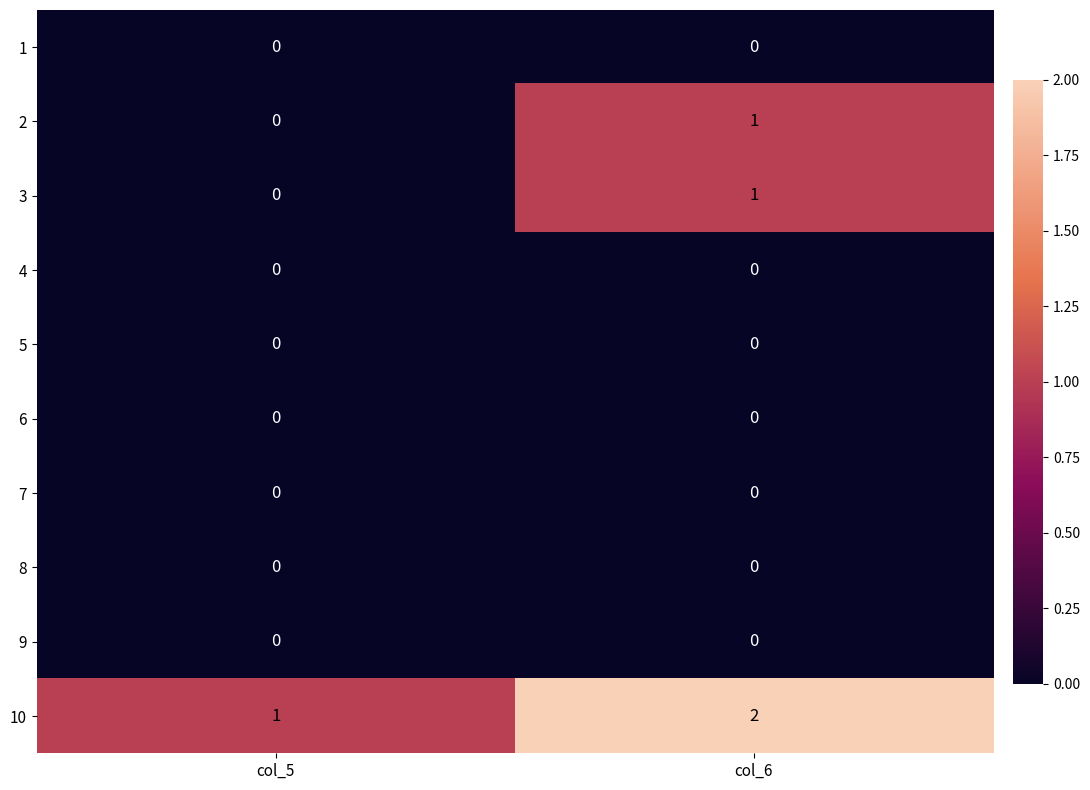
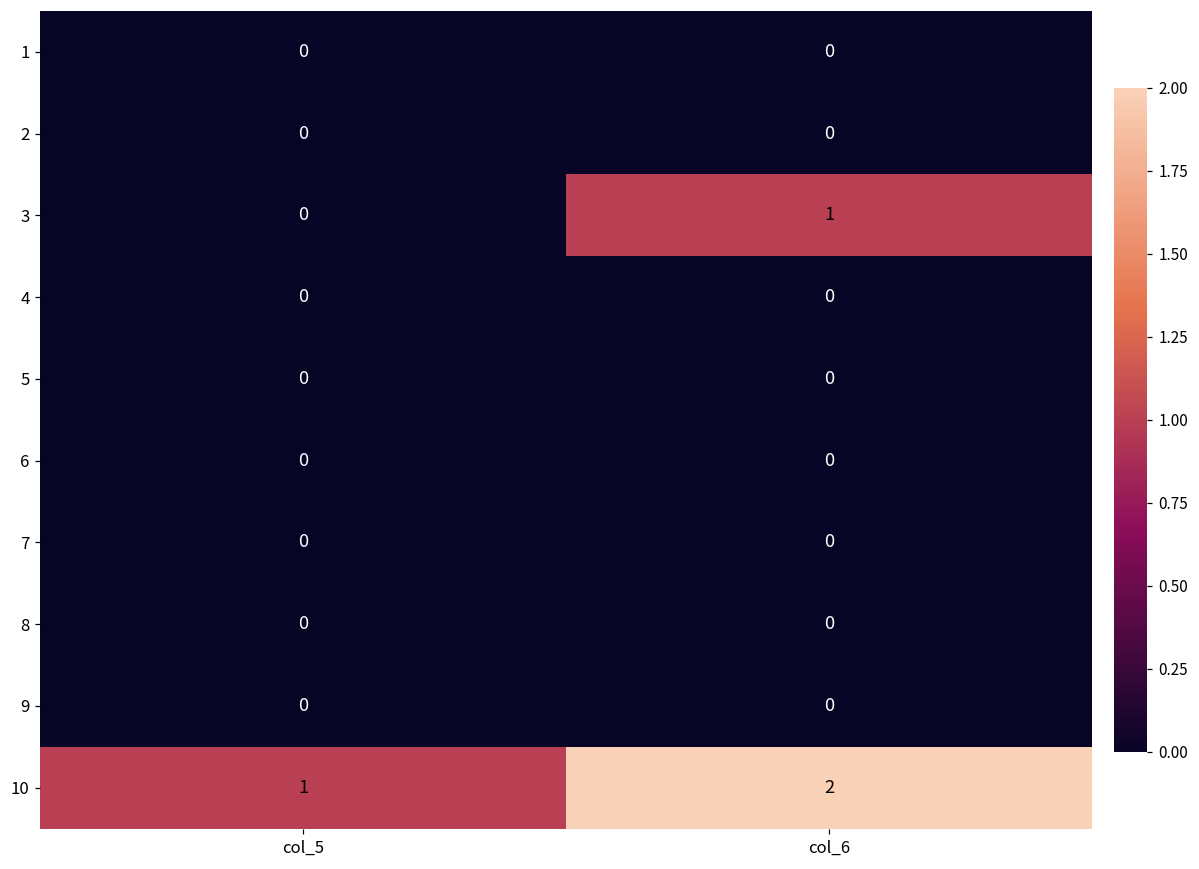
  {
    "1": {
      "col_5": 0,
      "col_6": 0
    },
    "2": {
      "col_5": 0,
-     "col_6": 1
+     "col_6": 0
    },
    "3": {
      "col_5": 0,
      "col_6": 1
    },
    "4": {
      "col_5": 0,
      "col_6": 0
    },
    "5": {
      "col_5": 0,
      "col_6": 0
    },
    "6": {
      "col_5": 0,
      "col_6": 0
    },
    "7": {
      "col_5": 0,
      "col_6": 0
    },
    "8": {
      "col_5": 0,
      "col_6": 0
    },
    "9": {
      "col_5": 0,
      "col_6": 0
    },
    "10": {
      "col_5": 1,
      "col_6": 2
    }
  }
